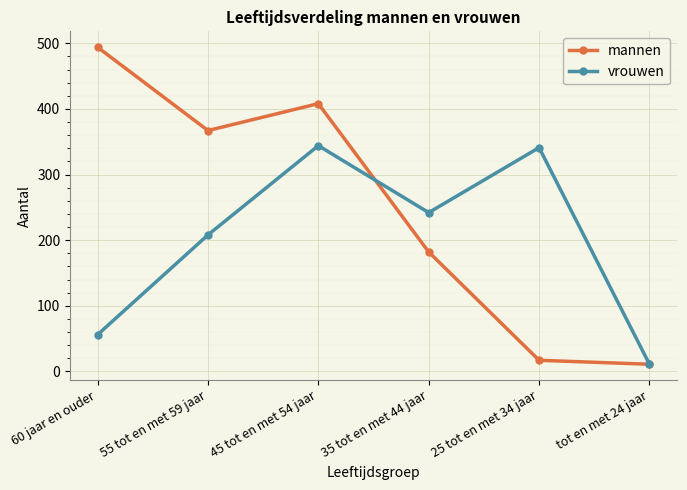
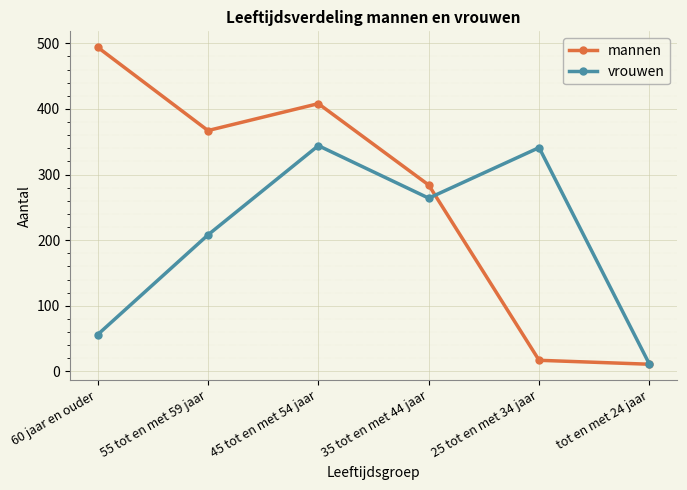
  {
    "mannen": {
      "60 jaar en ouder": 490,
      "55 tot en met 59 jaar": 370,
      "45 tot en met 54 jaar": 410,
-     "35 tot en met 44 jaar": 180,
+     "35 tot en met 44 jaar": 280,
      "25 tot en met 34 jaar": 20
    },
    "vrouwen": {
      "60 jaar en ouder": 60,
      "55 tot en met 59 jaar": 210,
      "45 tot en met 54 jaar": 340,
-     "35 tot en met 44 jaar": 240,
+     "35 tot en met 44 jaar": 260,
      "25 tot en met 34 jaar": 340
    }
  }
